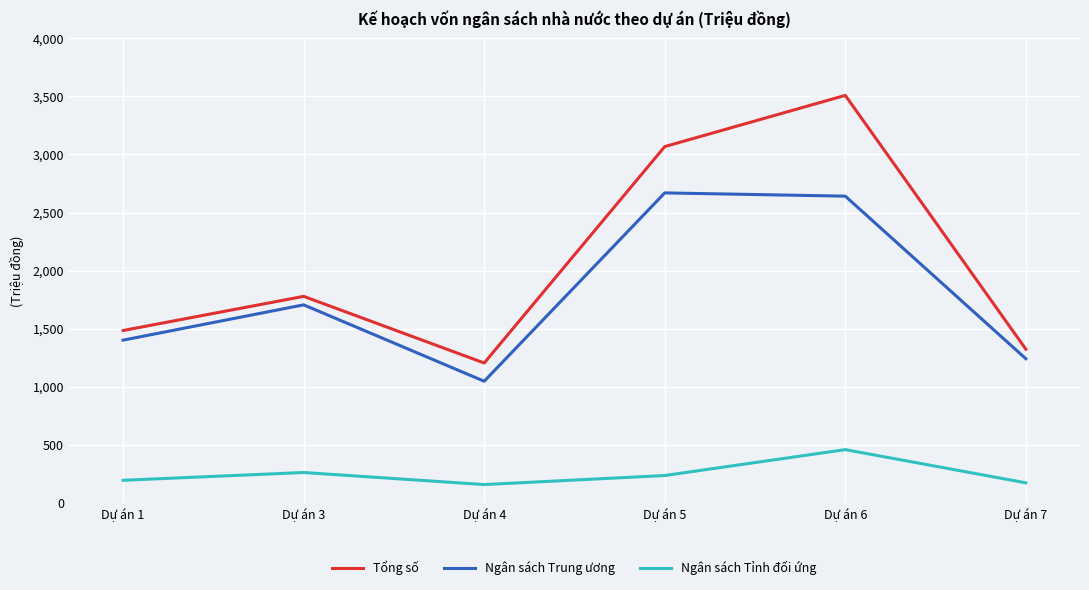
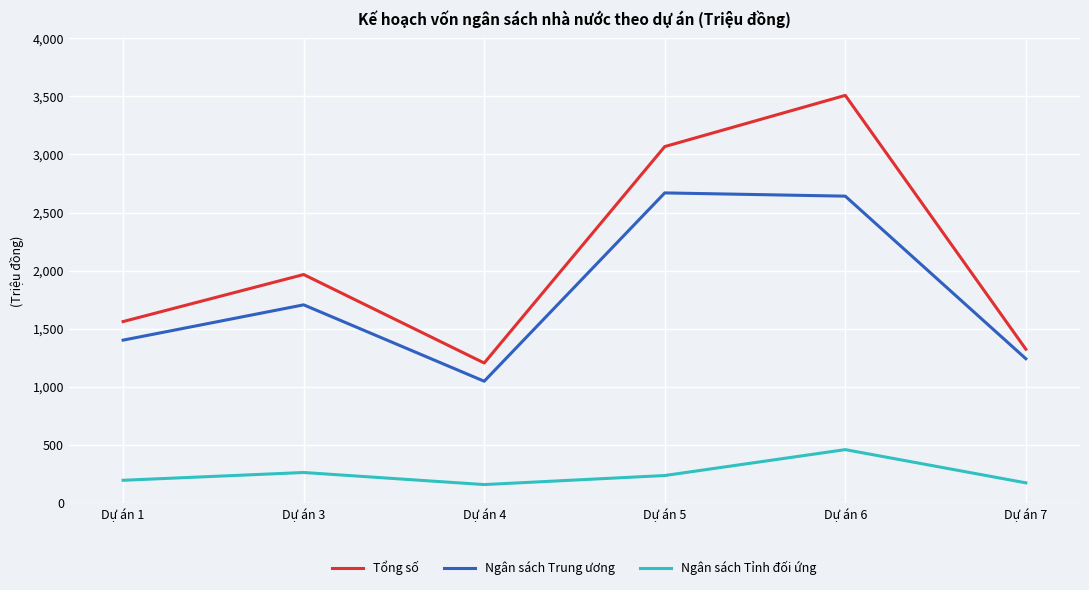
  {
    "Tổng số": {
-     "Dự án 1": "1,480",
-     "Dự án 3": "1,780",
+     "Dự án 1": "1,560",
+     "Dự án 3": "1,970",
      "Dự án 4": "1,200",
      "Dự án 5": "3,070",
      "Dự án 6": "3,510",
      "Dự án 7": "1,320"
    },
    "Ngân sách Trung ương": {
      "Dự án 1": "1,400",
      "Dự án 3": "1,710",
      "Dự án 4": "1,050",
      "Dự án 5": "2,670",
      "Dự án 6": "2,640",
      "Dự án 7": "1,240"
    },
    "Ngân sách Tỉnh đối ứng": {
      "Dự án 1": "190",
      "Dự án 3": "260",
      "Dự án 4": "160",
      "Dự án 5": "240",
      "Dự án 6": "460",
      "Dự án 7": "170"
    }
  }
